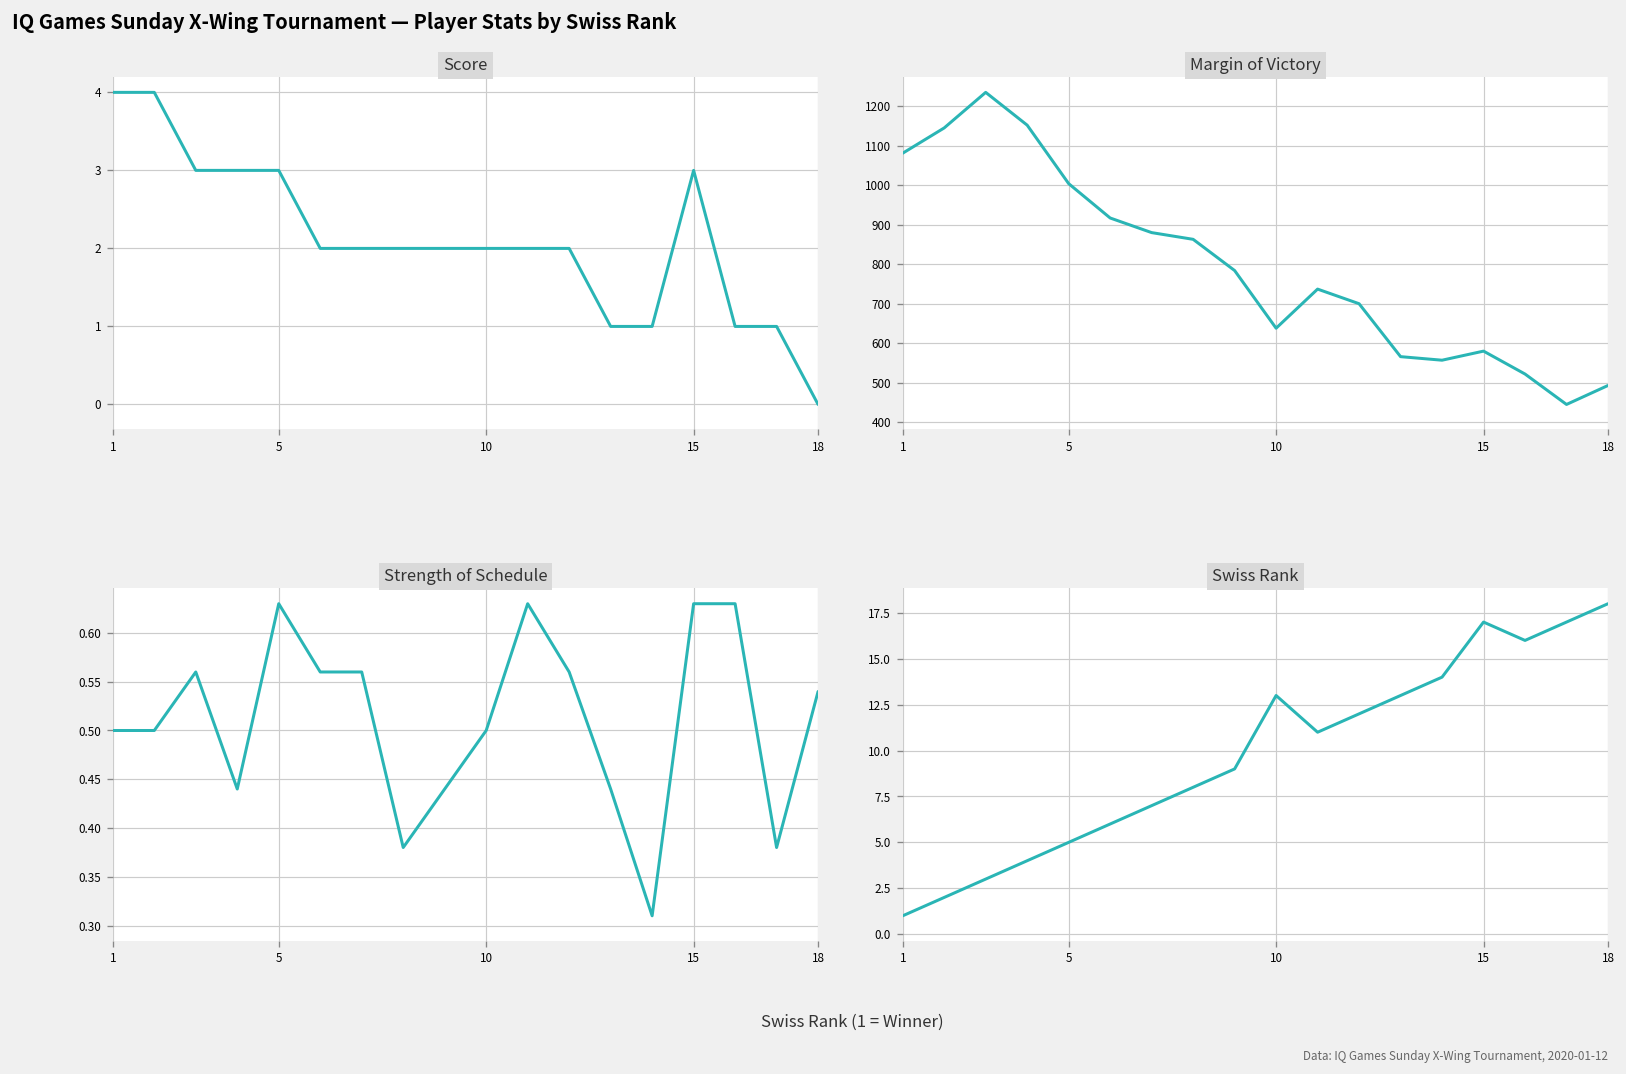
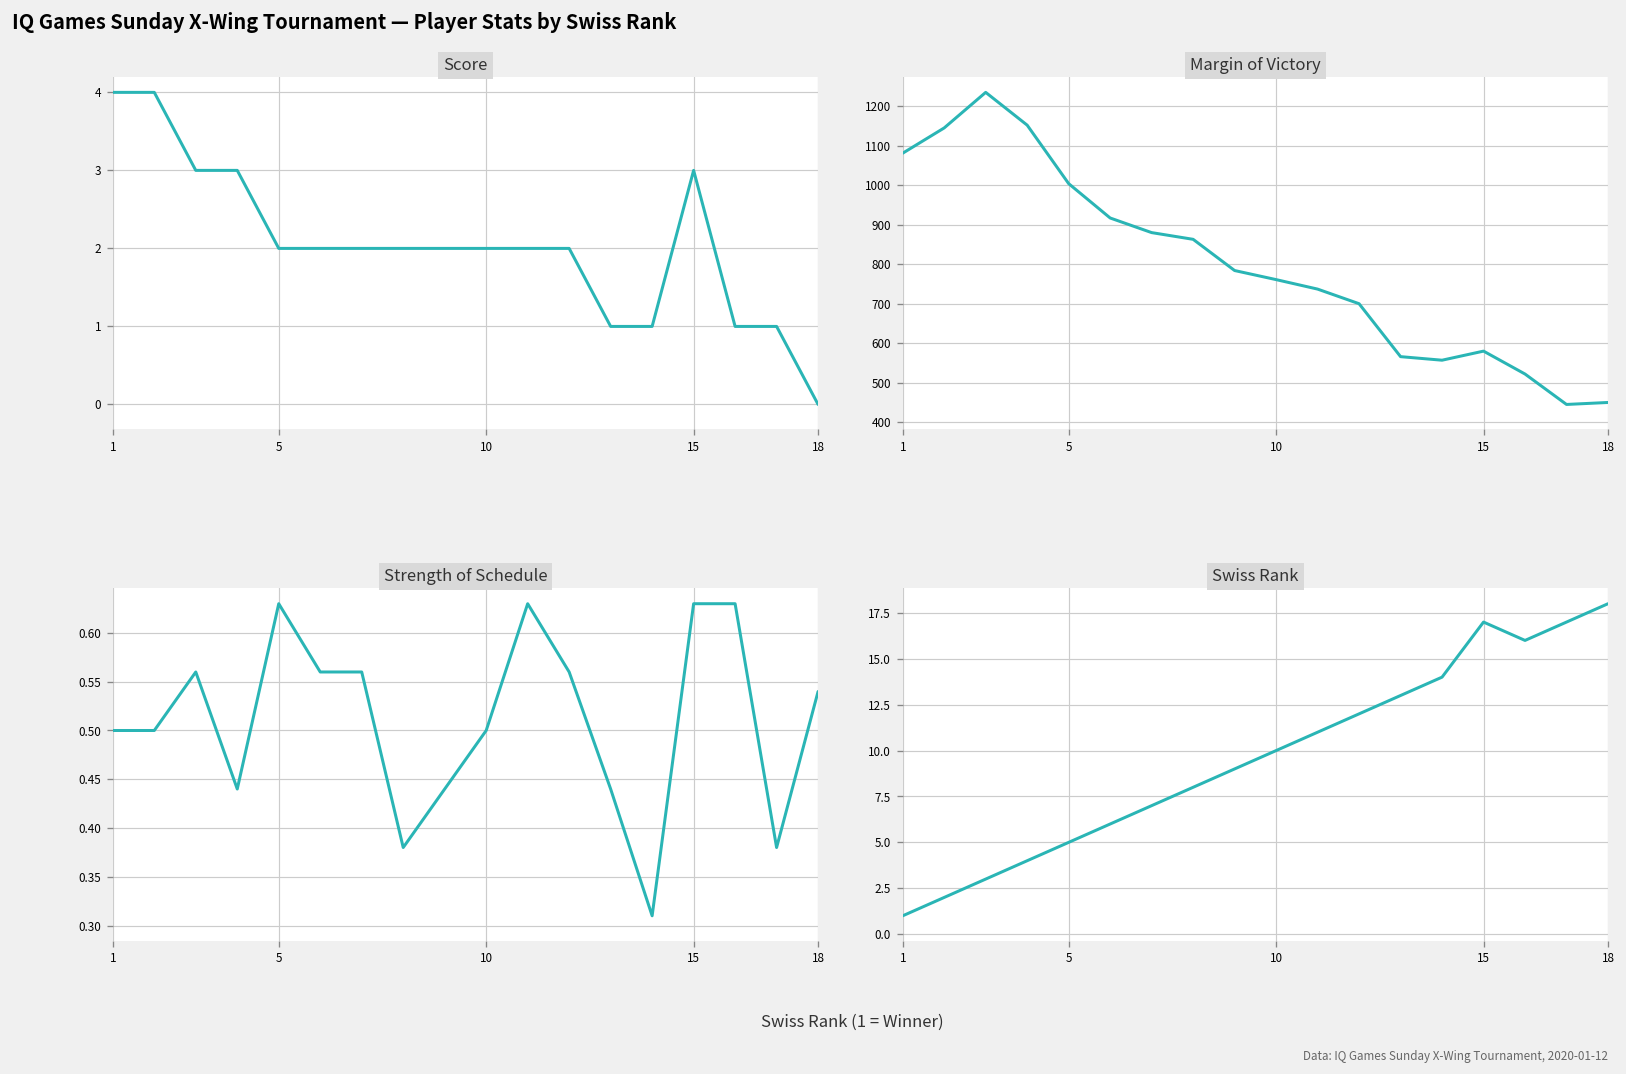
  {
    "Score": {
      "1": 4,
-     "5": 3,
+     "5": 2,
      "10": 2,
      "15": 3,
      "18": 0
    },
    "Margin of Victory": {
      "1": 1080,
      "5": 1000,
-     "10": 640,
+     "10": 760,
      "15": 580,
-     "18": 490
+     "18": 450
    },
    "Strength of Schedule": {
      "1": 0.50,
      "5": 0.63,
      "10": 0.50,
      "15": 0.63,
      "18": 0.54
    },
    "Swiss Rank": {
      "1": 1,
      "5": 5,
-     "10": 13,
+     "10": 10,
      "15": 17,
      "18": 18
    }
  }
